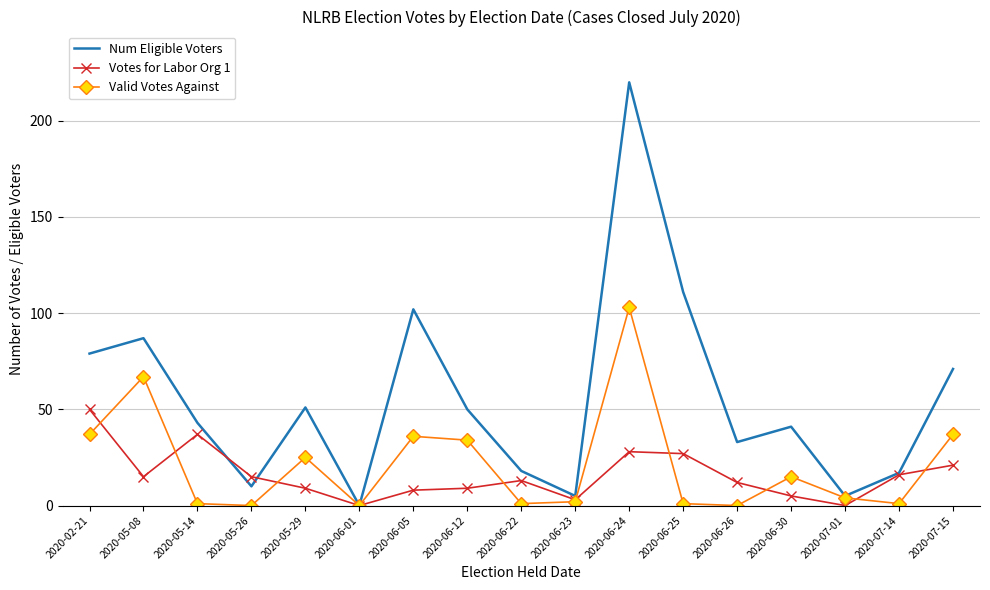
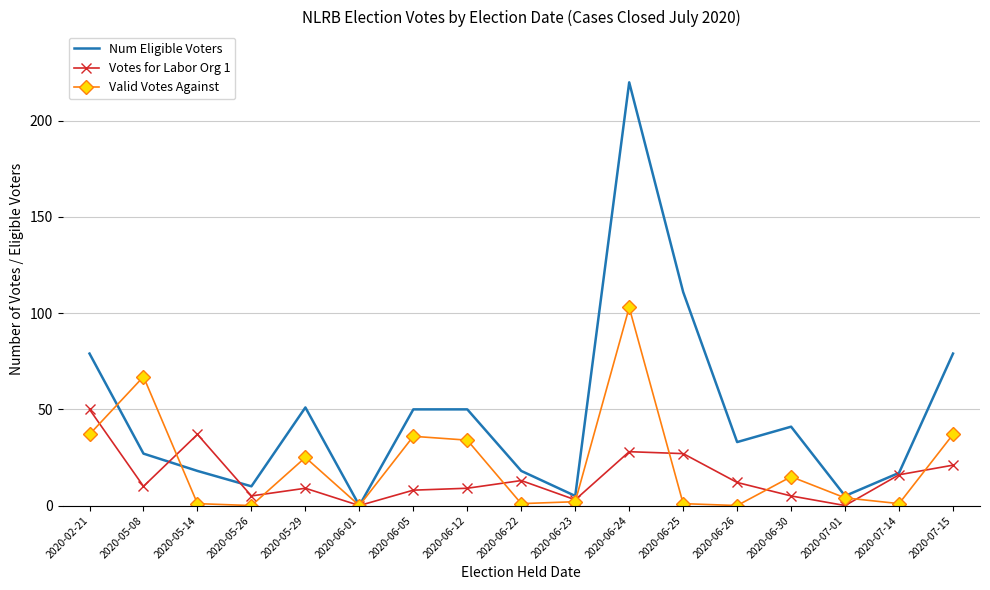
  {
    "Num Eligible Voters": {
      "2020-02-21": 79,
-     "2020-05-08": 87,
-     "2020-05-14": 43,
+     "2020-05-08": 27,
+     "2020-05-14": 18,
      "2020-05-26": 10,
      "2020-05-29": 51,
-     "2020-06-05": 102,
+     "2020-06-05": 50,
      "2020-06-12": 50,
      "2020-06-22": 18,
      "2020-06-23": 5,
      "2020-06-24": 220,
      "2020-06-25": 111,
      "2020-06-26": 33,
      "2020-06-30": 41,
-     "2020-07-15": 71
+     "2020-07-15": 79
    },
    "Votes for Labor Org 1": {
      "2020-02-21": 50,
-     "2020-05-08": 15,
+     "2020-05-08": 10,
      "2020-05-14": 37,
-     "2020-05-26": 15,
+     "2020-05-26": 5,
      "2020-05-29": 9,
      "2020-06-05": 8,
      "2020-06-12": 9,
      "2020-06-22": 13,
      "2020-06-24": 28,
      "2020-06-25": 27,
      "2020-06-26": 12,
      "2020-06-30": 5,
      "2020-07-01": 0,
      "2020-07-15": 21
    },
    "Valid Votes Against": {
      "2020-02-21": 37,
      "2020-05-08": 67,
      "2020-05-14": 1,
      "2020-05-26": 0,
      "2020-05-29": 25,
      "2020-06-05": 36,
      "2020-06-12": 34,
      "2020-06-22": 1,
      "2020-06-24": 103,
      "2020-06-25": 1,
      "2020-06-26": 0,
      "2020-06-30": 15,
      "2020-07-14": 1,
      "2020-07-15": 37
    }
  }
